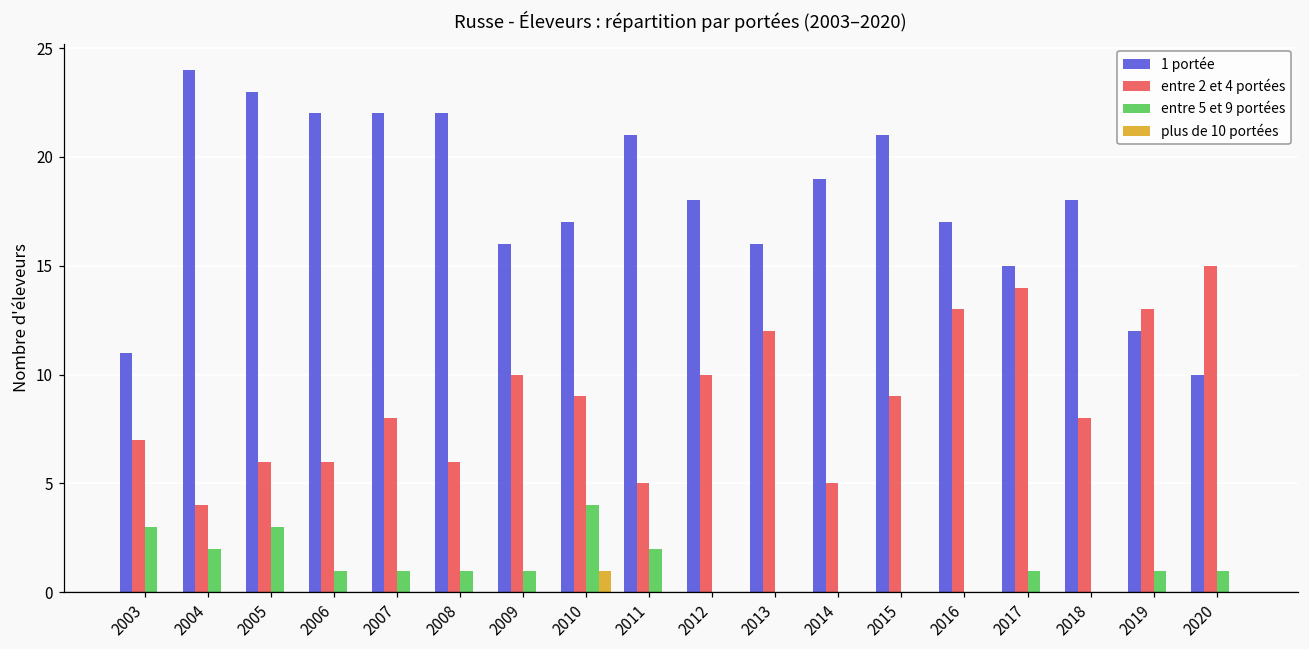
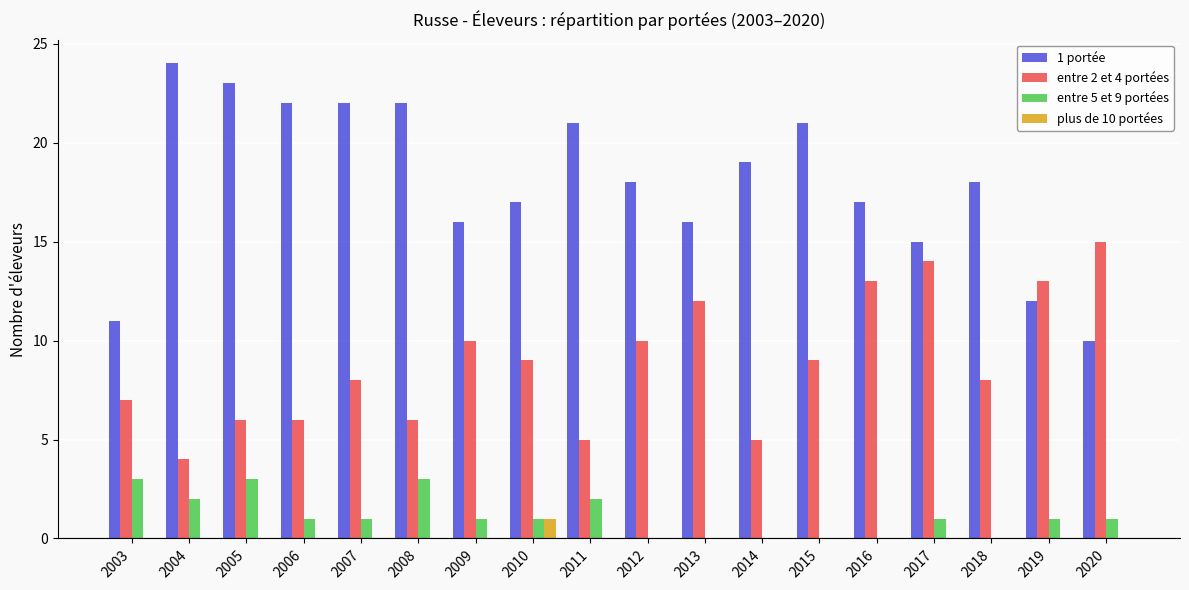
  {
    "1 portée": {
      "2003": 11,
      "2004": 24,
      "2005": 23,
      "2006": 22,
      "2007": 22,
      "2008": 22,
      "2009": 16,
      "2010": 17,
      "2011": 21,
      "2012": 18,
      "2013": 16,
      "2014": 19,
      "2015": 21,
      "2016": 17,
      "2017": 15,
      "2018": 18,
      "2019": 12,
      "2020": 10
    },
    "entre 2 et 4 portées": {
      "2003": 7,
      "2004": 4,
      "2005": 6,
      "2006": 6,
      "2007": 8,
      "2008": 6,
      "2009": 10,
      "2010": 9,
      "2011": 5,
      "2012": 10,
      "2013": 12,
      "2014": 5,
      "2015": 9,
      "2016": 13,
      "2017": 14,
      "2018": 8,
      "2019": 13,
      "2020": 15
    },
    "entre 5 et 9 portées": {
      "2003": 3,
      "2004": 2,
      "2005": 3,
      "2006": 1,
      "2007": 1,
-     "2008": 1,
+     "2008": 3,
      "2009": 1,
-     "2010": 4,
+     "2010": 1,
      "2011": 2,
      "2012": 0,
      "2013": 0,
      "2014": 0,
      "2015": 0,
      "2016": 0,
      "2017": 1,
      "2018": 0,
      "2019": 1,
      "2020": 1
    },
    "plus de 10 portées": {
      "2003": 0,
      "2004": 0,
      "2005": 0,
      "2006": 0,
      "2007": 0,
      "2008": 0,
      "2009": 0,
      "2010": 1,
      "2011": 0,
      "2012": 0,
      "2013": 0,
      "2014": 0,
      "2015": 0,
      "2016": 0,
      "2017": 0,
      "2018": 0,
      "2019": 0,
      "2020": 0
    }
  }
